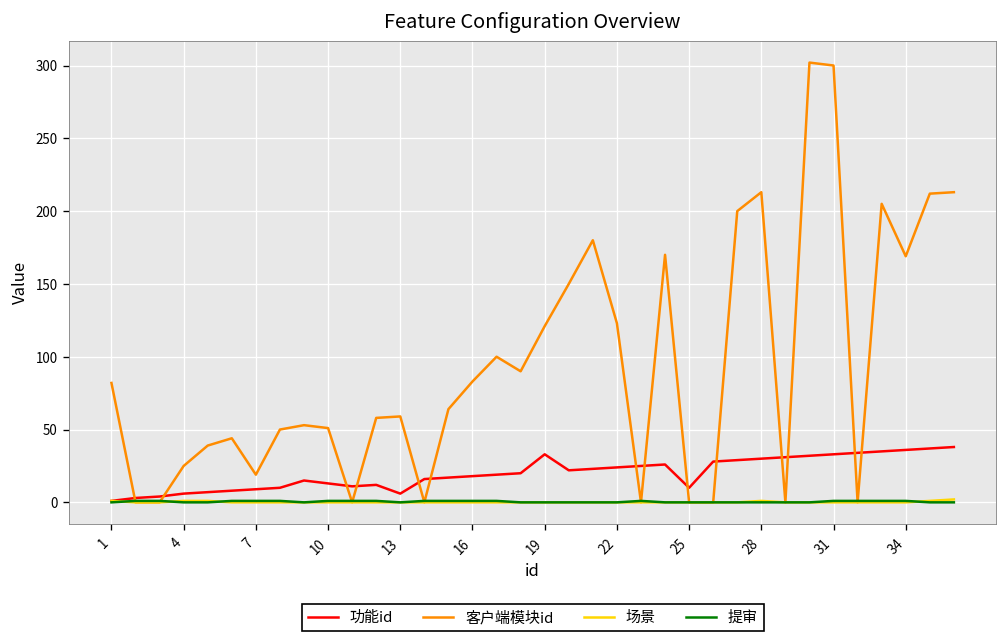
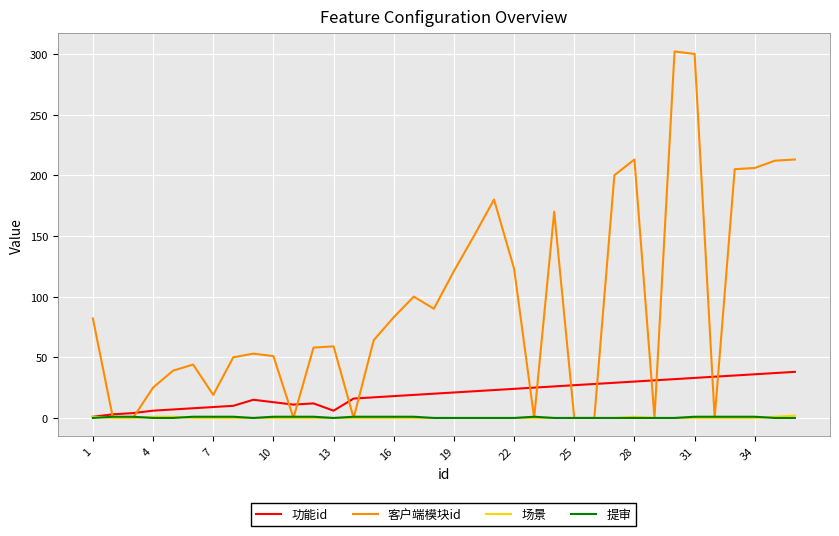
  {
    "功能id": {
      "4": 6,
      "7": 9,
      "10": 13,
      "13": 6,
      "16": 18,
-     "19": 33,
+     "19": 21,
      "22": 24,
-     "25": 10,
+     "25": 27,
      "28": 30,
      "31": 33,
      "34": 36
    },
    "客户端模块id": {
      "1": 82,
      "4": 25,
      "7": 19,
      "10": 51,
      "13": 59,
      "16": 83,
      "19": 121,
      "22": 123,
      "28": 213,
      "31": 300,
-     "34": 169
+     "34": 206
    }
  }
